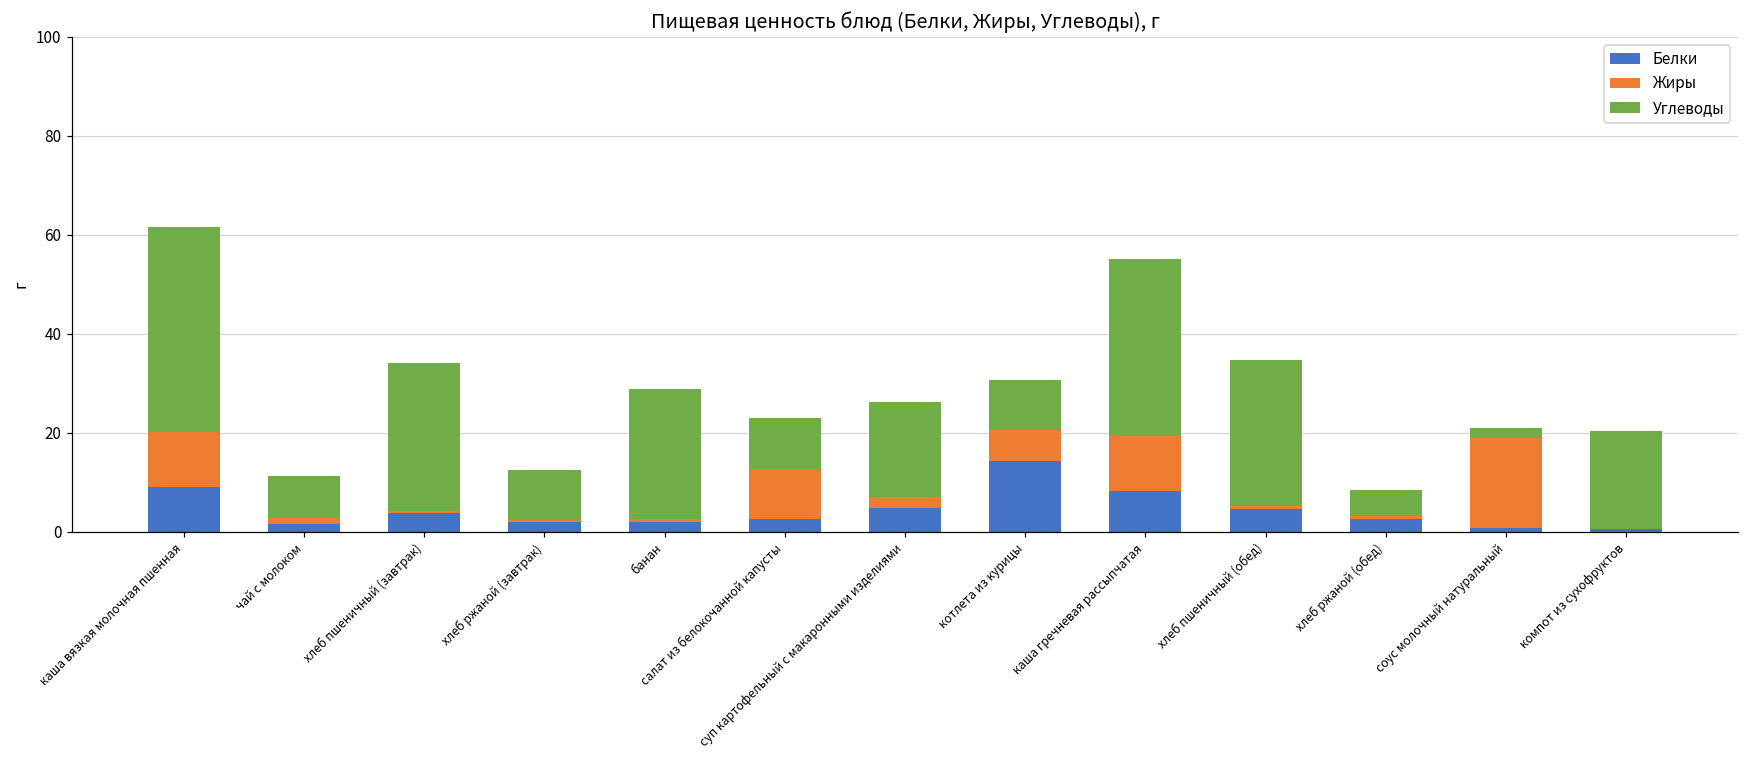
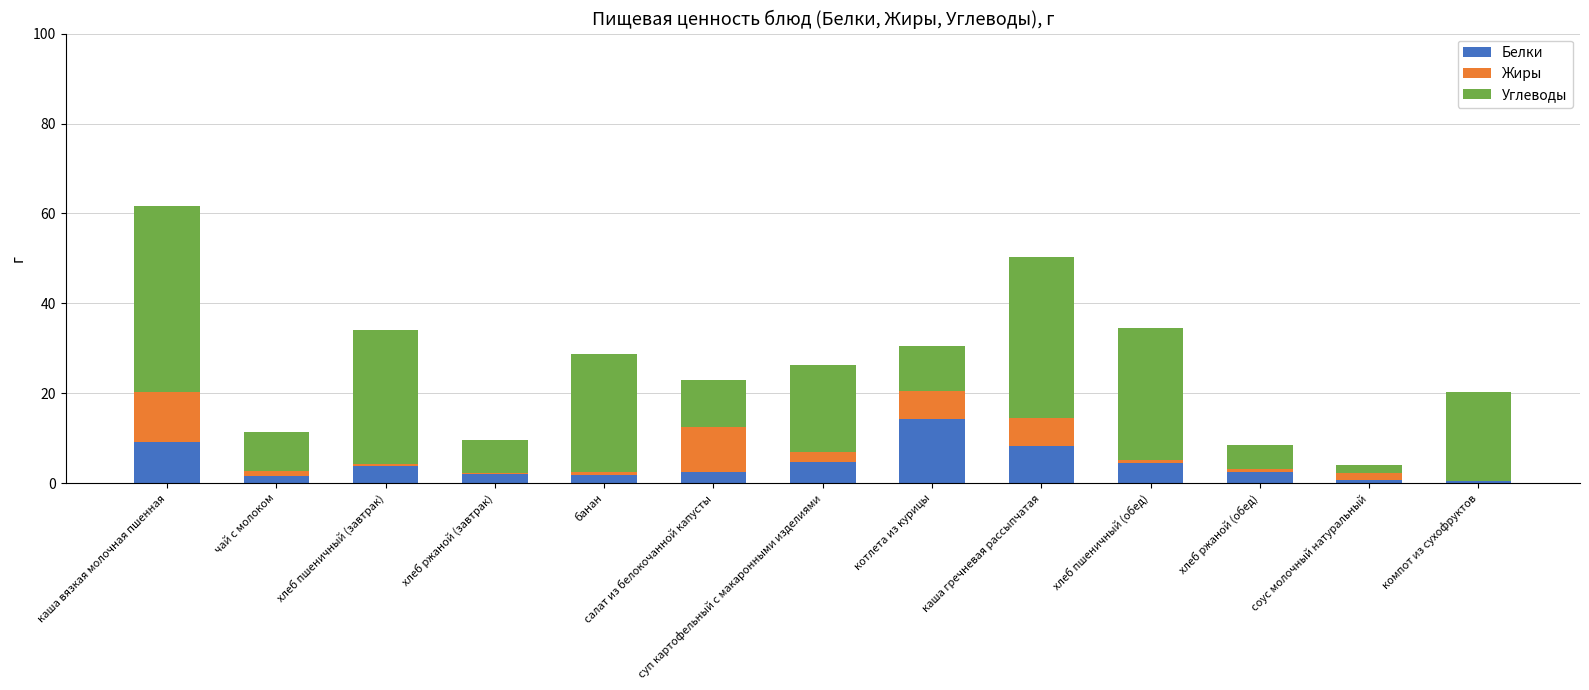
  {
    "Белки": {
      "каша вязкая молочная пшенная": 9,
      "чай с молоком": 2,
      "хлеб пшеничный (завтрак)": 4,
      "хлеб ржаной (завтрак)": 2,
      "банан": 2,
      "салат из белокочанной капусты": 3,
      "суп картофельный с макаронными изделиями": 5,
      "котлета из курицы": 14,
      "каша гречневая рассыпчатая": 8,
      "хлеб пшеничный (обед)": 5,
      "хлеб ржаной (обед)": 3,
      "соус молочный натуральный": 1
    },
    "Жиры": {
      "каша вязкая молочная пшенная": 11,
      "чай с молоком": 1,
      "банан": 1,
      "салат из белокочанной капусты": 10,
      "суп картофельный с макаронными изделиями": 2,
      "котлета из курицы": 6,
-     "каша гречневая рассыпчатая": 11,
-     "соус молочный натуральный": 18,
+     "каша гречневая рассыпчатая": 6,
+     "соус молочный натуральный": 2,
      "компот из сухофруктов": 0
    },
    "Углеводы": {
      "каша вязкая молочная пшенная": 41,
      "чай с молоком": 9,
      "хлеб пшеничный (завтрак)": 30,
-     "хлеб ржаной (завтрак)": 10,
+     "хлеб ржаной (завтрак)": 7,
      "банан": 26,
      "салат из белокочанной капусты": 10,
      "суп картофельный с макаронными изделиями": 19,
      "котлета из курицы": 10,
      "каша гречневая рассыпчатая": 36,
      "хлеб пшеничный (обед)": 30,
      "хлеб ржаной (обед)": 5,
      "соус молочный натуральный": 2,
      "компот из сухофруктов": 20
    }
  }
